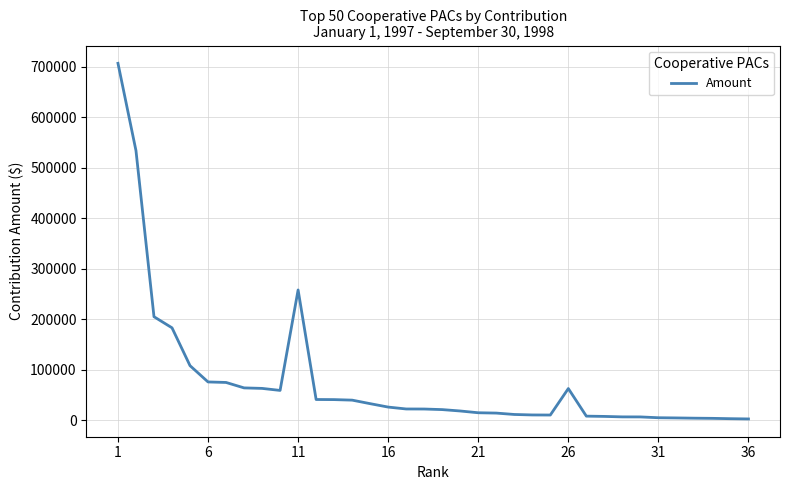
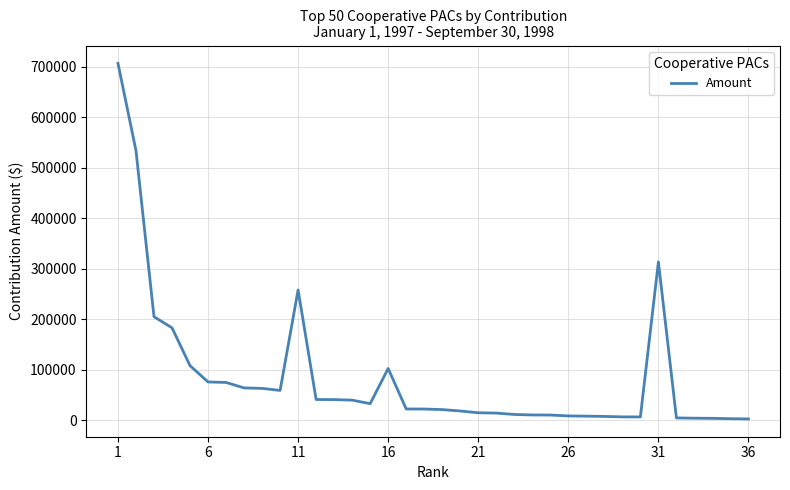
  {
    "1": 710000,
    "6": 80000,
    "11": 260000,
-   "16": 30000,
+   "16": 100000,
    "21": 10000,
-   "26": 60000,
-   "31": 0,
+   "26": 10000,
+   "31": 310000,
    "36": 0
  }
